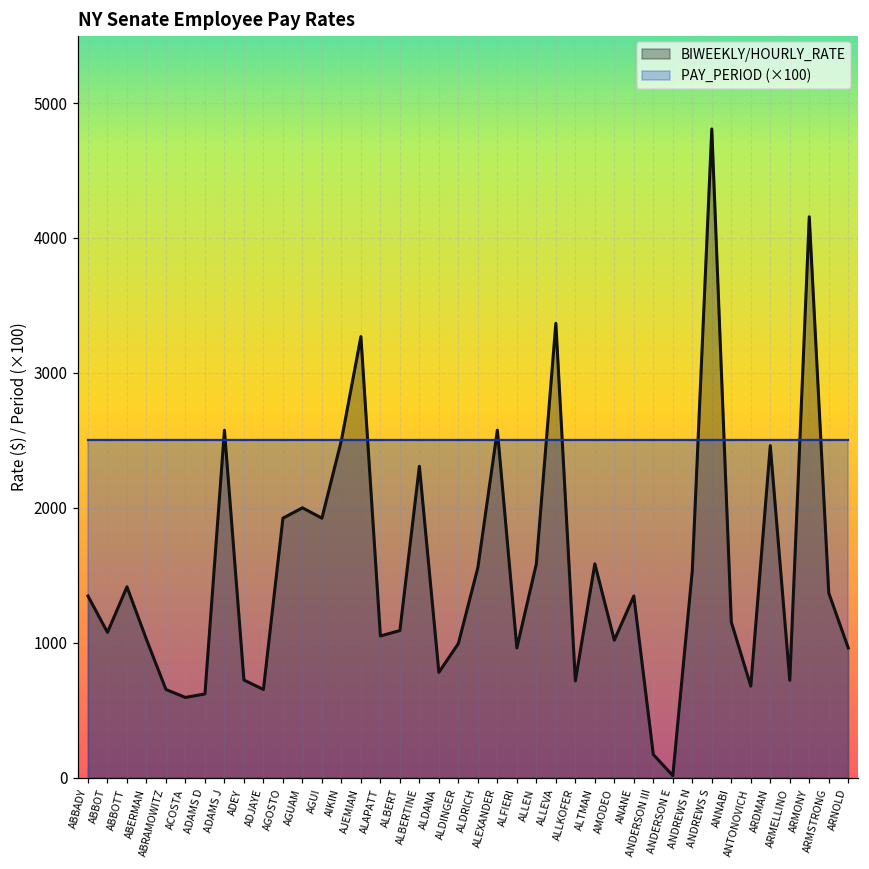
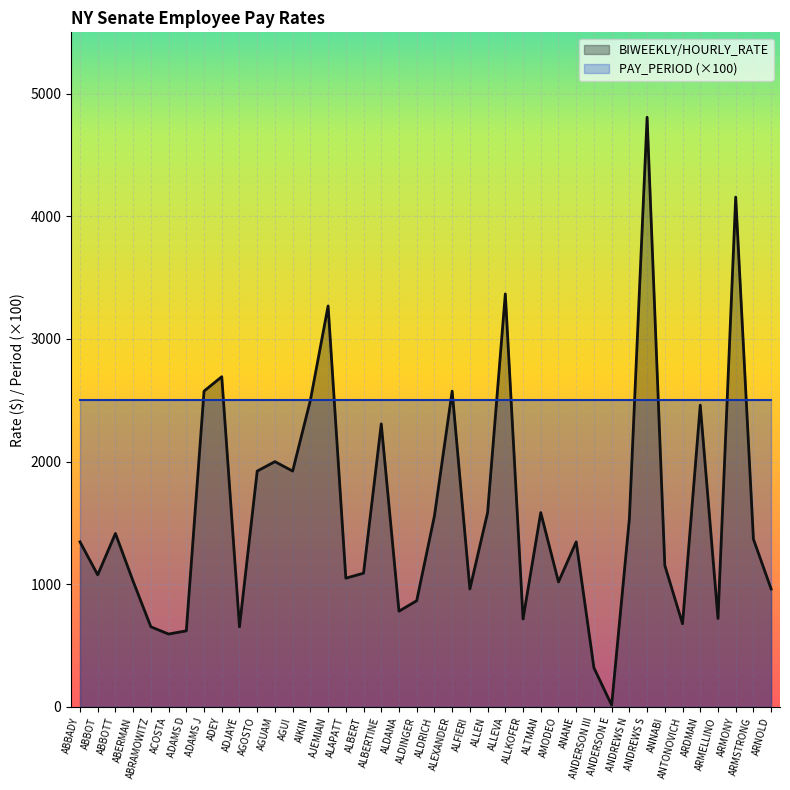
  {
    "BIWEEKLY/HOURLY_RATE": {
      "ABBADY": 1350,
      "ABBOT": 1080,
      "ABBOTT": 1410,
      "ABERMAN": 1020,
      "ABRAMOWITZ": 650,
      "ACOSTA": 590,
      "ADAMS D": 620,
      "ADAMS J": 2580,
-     "ADEY": 720,
+     "ADEY": 2690,
      "ADJAYE": 650,
      "AGOSTO": 1920,
      "AGUAM": 2000,
      "AGUI": 1920,
      "AJEMIAN": 3270,
      "ALAPATT": 1050,
      "ALBERT": 1090,
      "ALBERTINE": 2310,
      "ALDANA": 780,
-     "ALDINGER": 990,
+     "ALDINGER": 870,
      "ALDRICH": 1560,
      "ALEXANDER": 2580,
      "ALFIERI": 960,
      "ALLEN": 1580,
      "ALLEVA": 3370,
      "ALLKOFER": 720,
      "ALTMAN": 1580,
      "AMODEO": 1020,
      "ANANE": 1350,
-     "ANDERSON III": 170,
+     "ANDERSON III": 320,
      "ANDERSON E": 20,
      "ANDREWS N": 1530,
      "ANDREWS S": 4810,
      "ANNABI": 1150,
      "ANTONOVICH": 680,
      "ARDMAN": 2460,
      "ARMELLINO": 720,
      "ARMONY": 4160,
      "ARMSTRONG": 1370,
      "ARNOLD": 960
    },
    "PAY_PERIOD (×100)": {
      "ABBADY": 2500,
      "ABBOT": 2500,
      "ABBOTT": 2500,
      "ABERMAN": 2500,
      "ABRAMOWITZ": 2500,
      "ACOSTA": 2500,
      "ADAMS D": 2500,
      "ADAMS J": 2500,
      "ADEY": 2500,
      "ADJAYE": 2500,
      "AGOSTO": 2500,
      "AGUAM": 2500,
      "AGUI": 2500,
      "AJEMIAN": 2500,
      "ALAPATT": 2500,
      "ALBERT": 2500,
      "ALBERTINE": 2500,
      "ALDANA": 2500,
      "ALDINGER": 2500,
      "ALDRICH": 2500,
      "ALEXANDER": 2500,
      "ALFIERI": 2500,
      "ALLEN": 2500,
      "ALLEVA": 2500,
      "ALLKOFER": 2500,
      "ALTMAN": 2500,
      "AMODEO": 2500,
      "ANANE": 2500,
      "ANDERSON III": 2500,
      "ANDERSON E": 2500,
      "ANDREWS N": 2500,
      "ANDREWS S": 2500,
      "ANNABI": 2500,
      "ANTONOVICH": 2500,
      "ARDMAN": 2500,
      "ARMELLINO": 2500,
      "ARMONY": 2500,
      "ARMSTRONG": 2500,
      "ARNOLD": 2500
    }
  }
